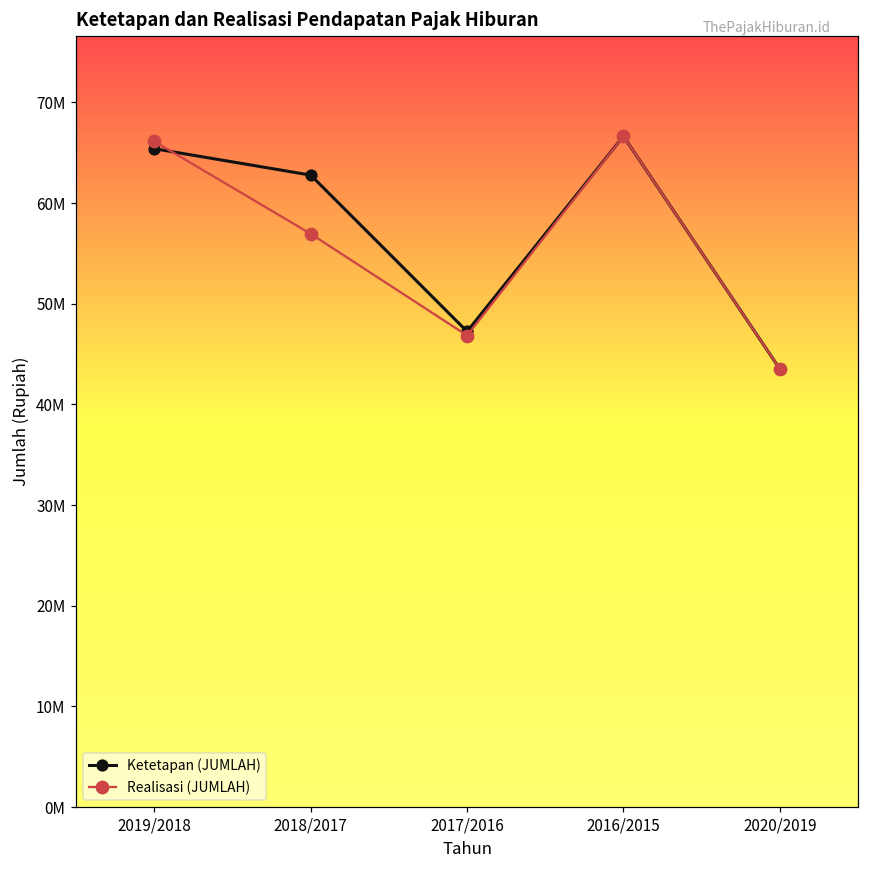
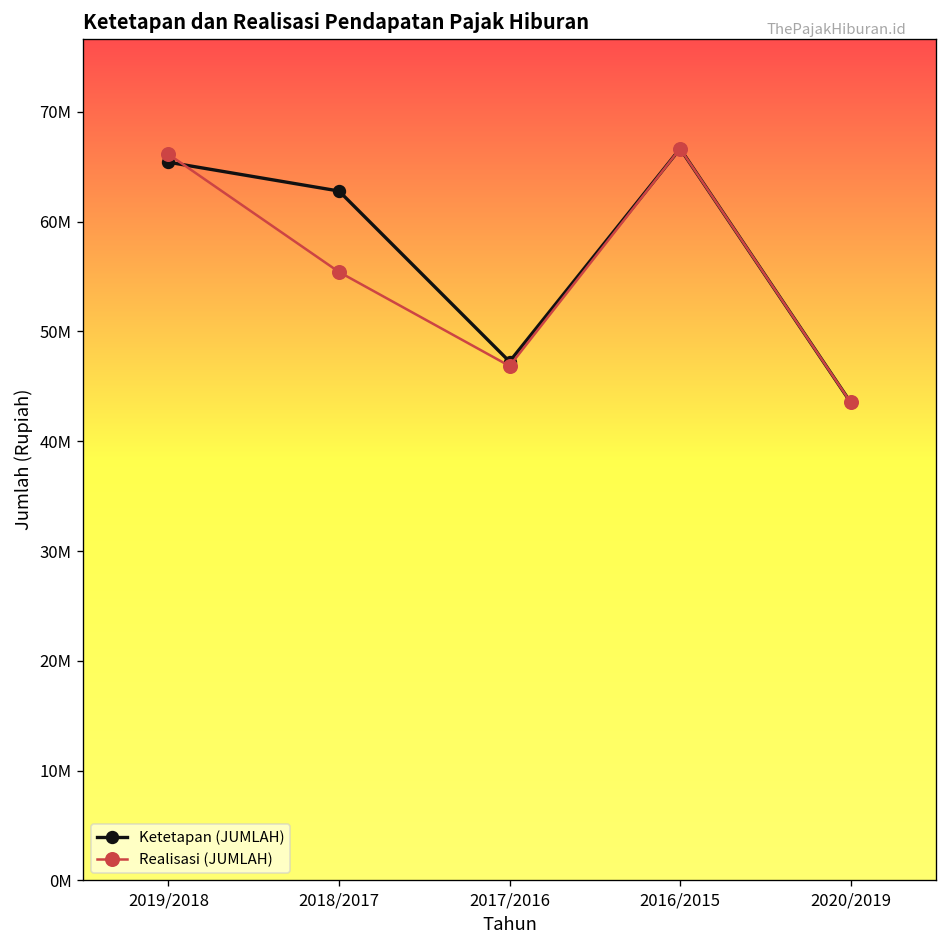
  {
    "Ketetapan (JUMLAH)": {
      "2019/2018": 65000000,
      "2018/2017": 63000000,
      "2017/2016": 47000000
    },
    "Realisasi (JUMLAH)": {
      "2019/2018": 66000000,
-     "2018/2017": 57000000,
+     "2018/2017": 55000000,
      "2017/2016": 47000000
    }
  }
